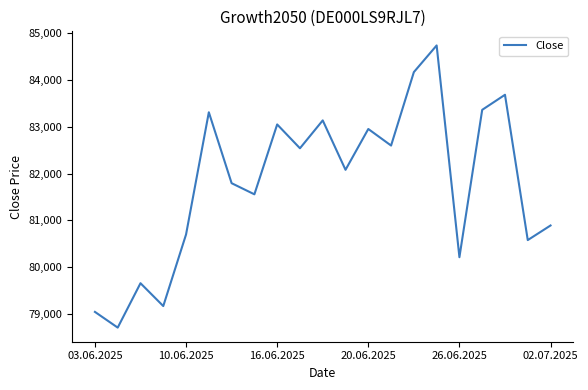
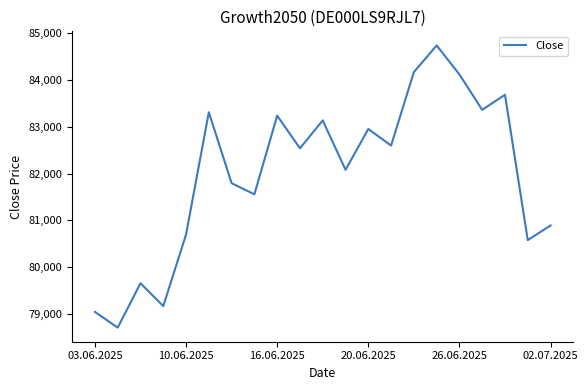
  {
    "03.06.2025": "79,100",
    "10.06.2025": "80,700",
-   "16.06.2025": "83,000",
+   "16.06.2025": "83,200",
    "20.06.2025": "82,900",
-   "26.06.2025": "80,200",
+   "26.06.2025": "84,100",
    "02.07.2025": "80,900"
  }
